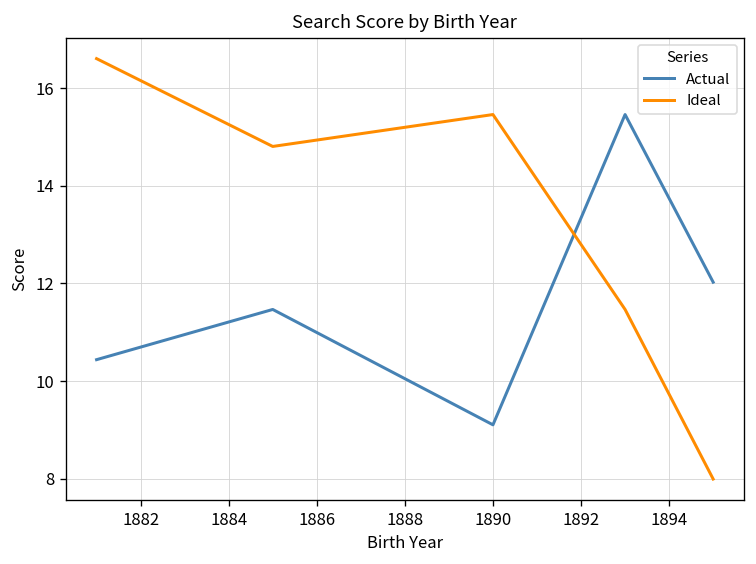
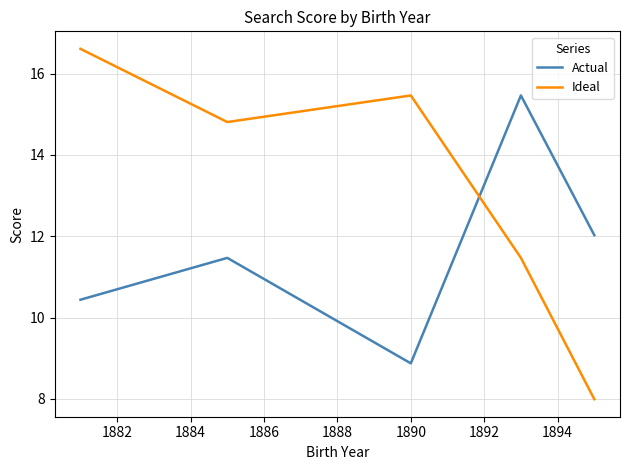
  {
    "Actual": {
-     "1890": 9.1
+     "1890": 8.9
    },
    "Ideal": {
      "1890": 15.5
    }
  }
